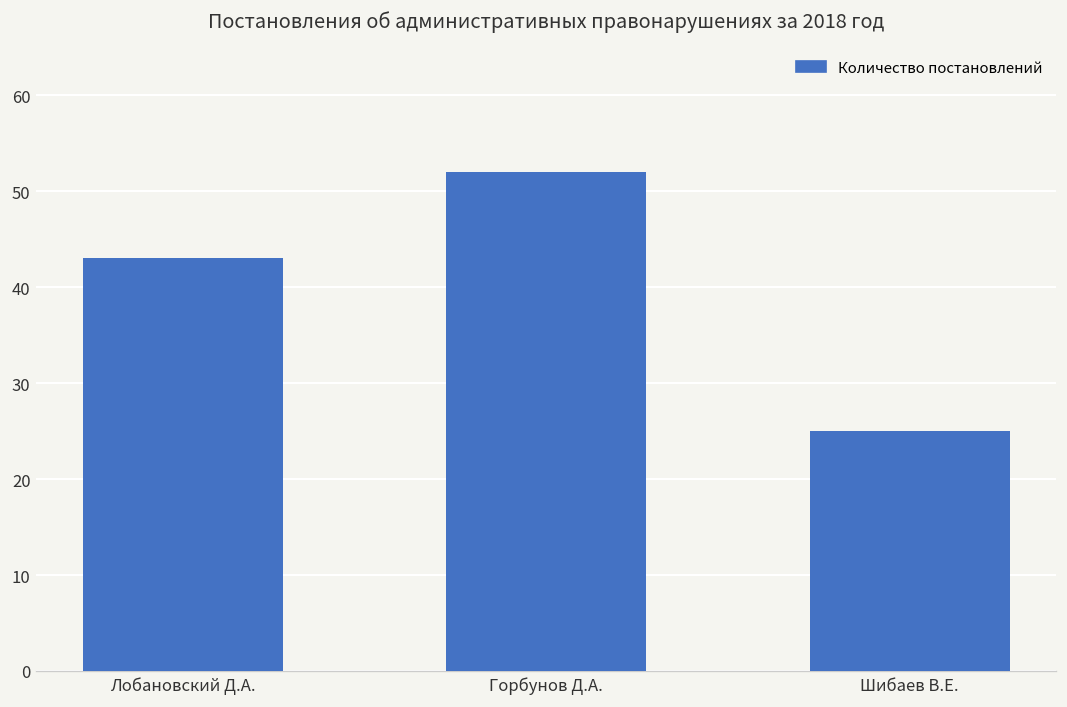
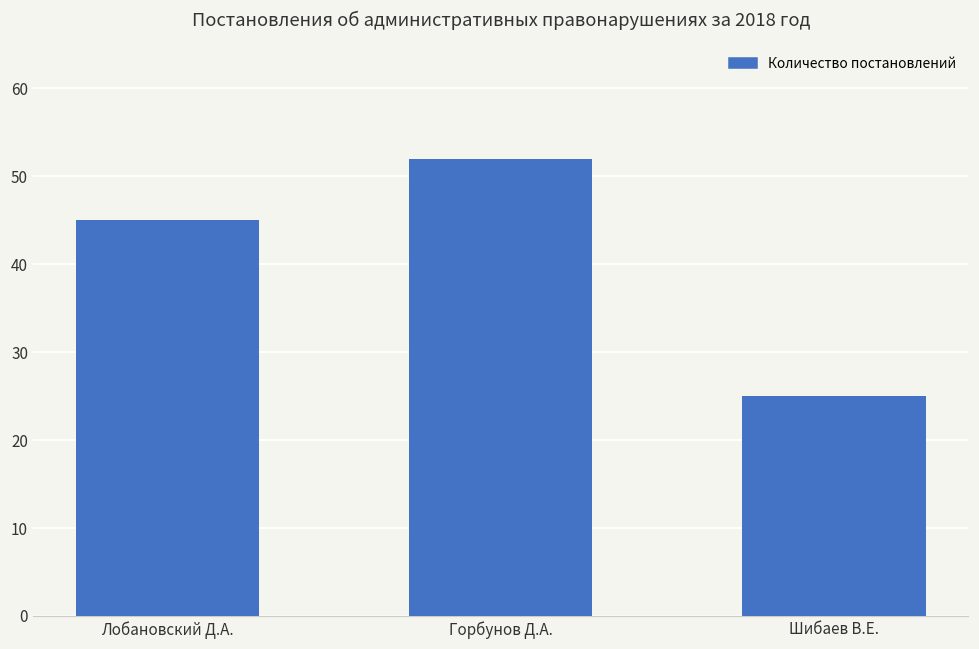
  {
-   "Лобановский Д.А.": 43,
+   "Лобановский Д.А.": 45,
    "Горбунов Д.А.": 52,
    "Шибаев В.Е.": 25
  }
